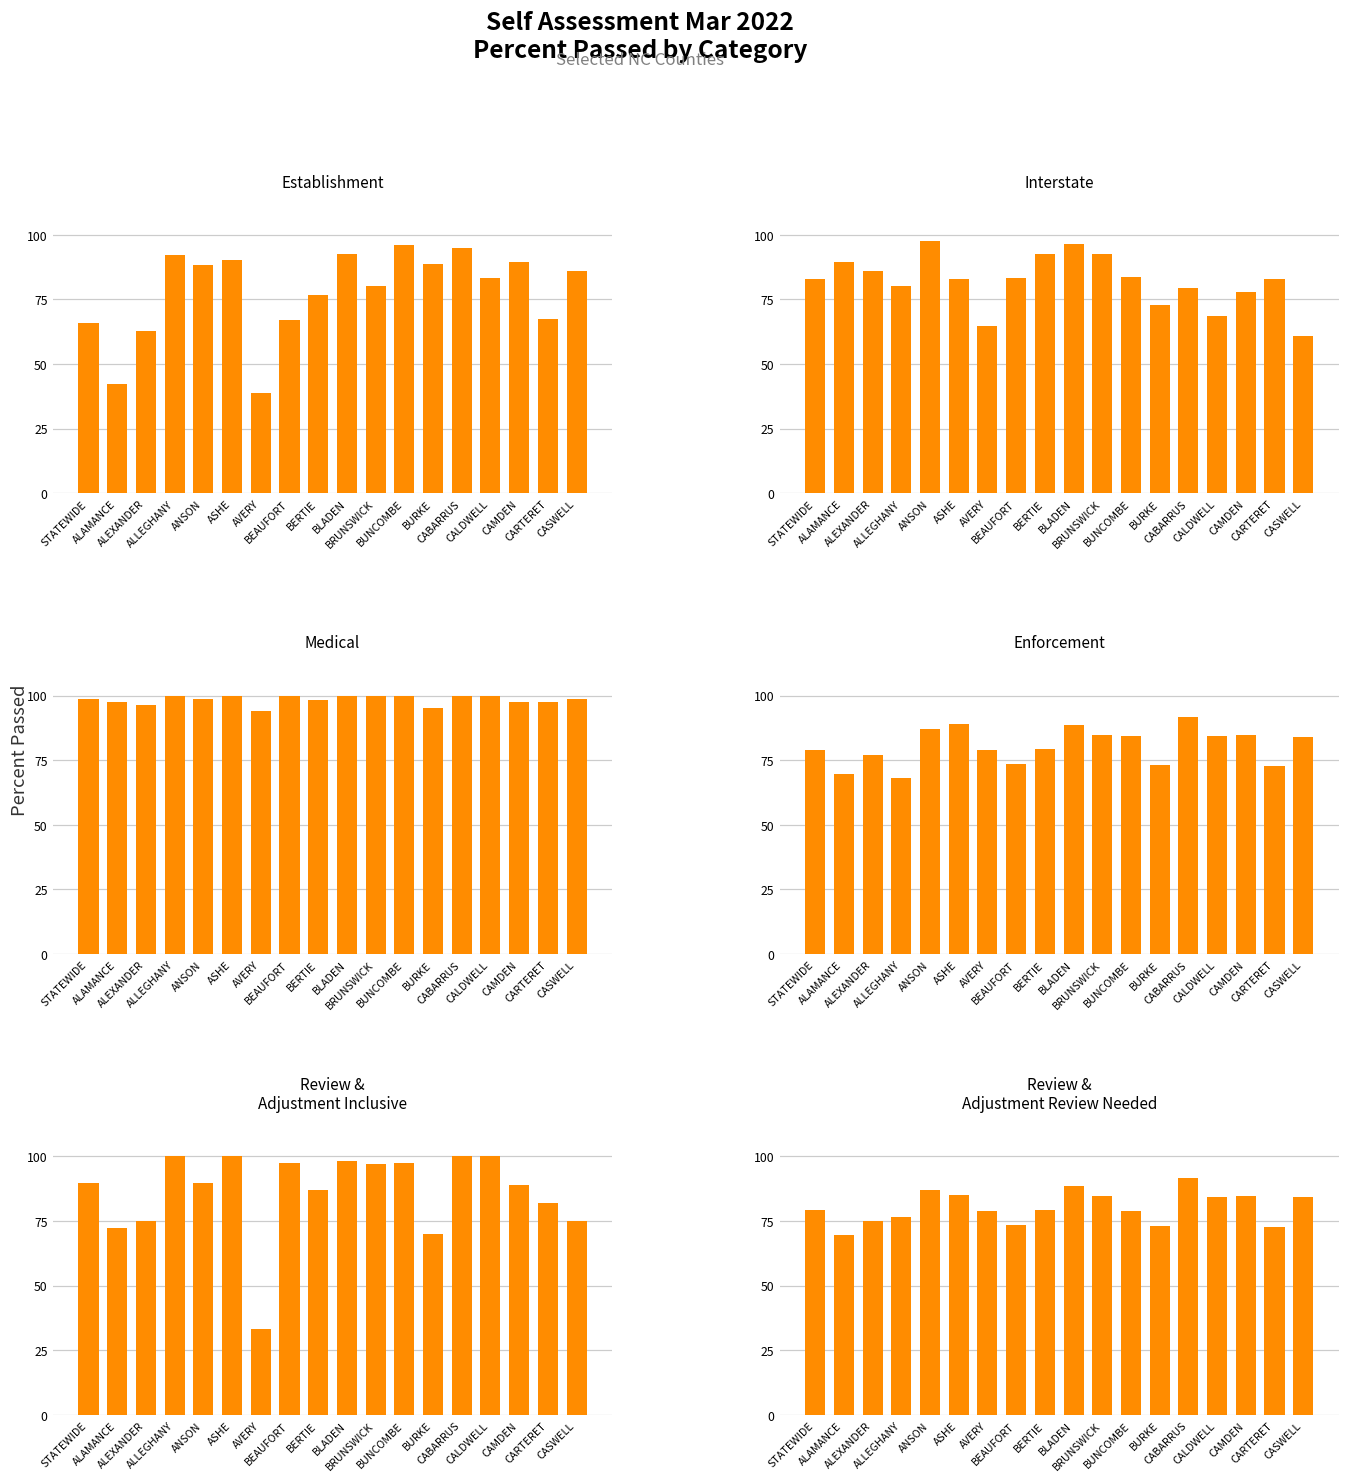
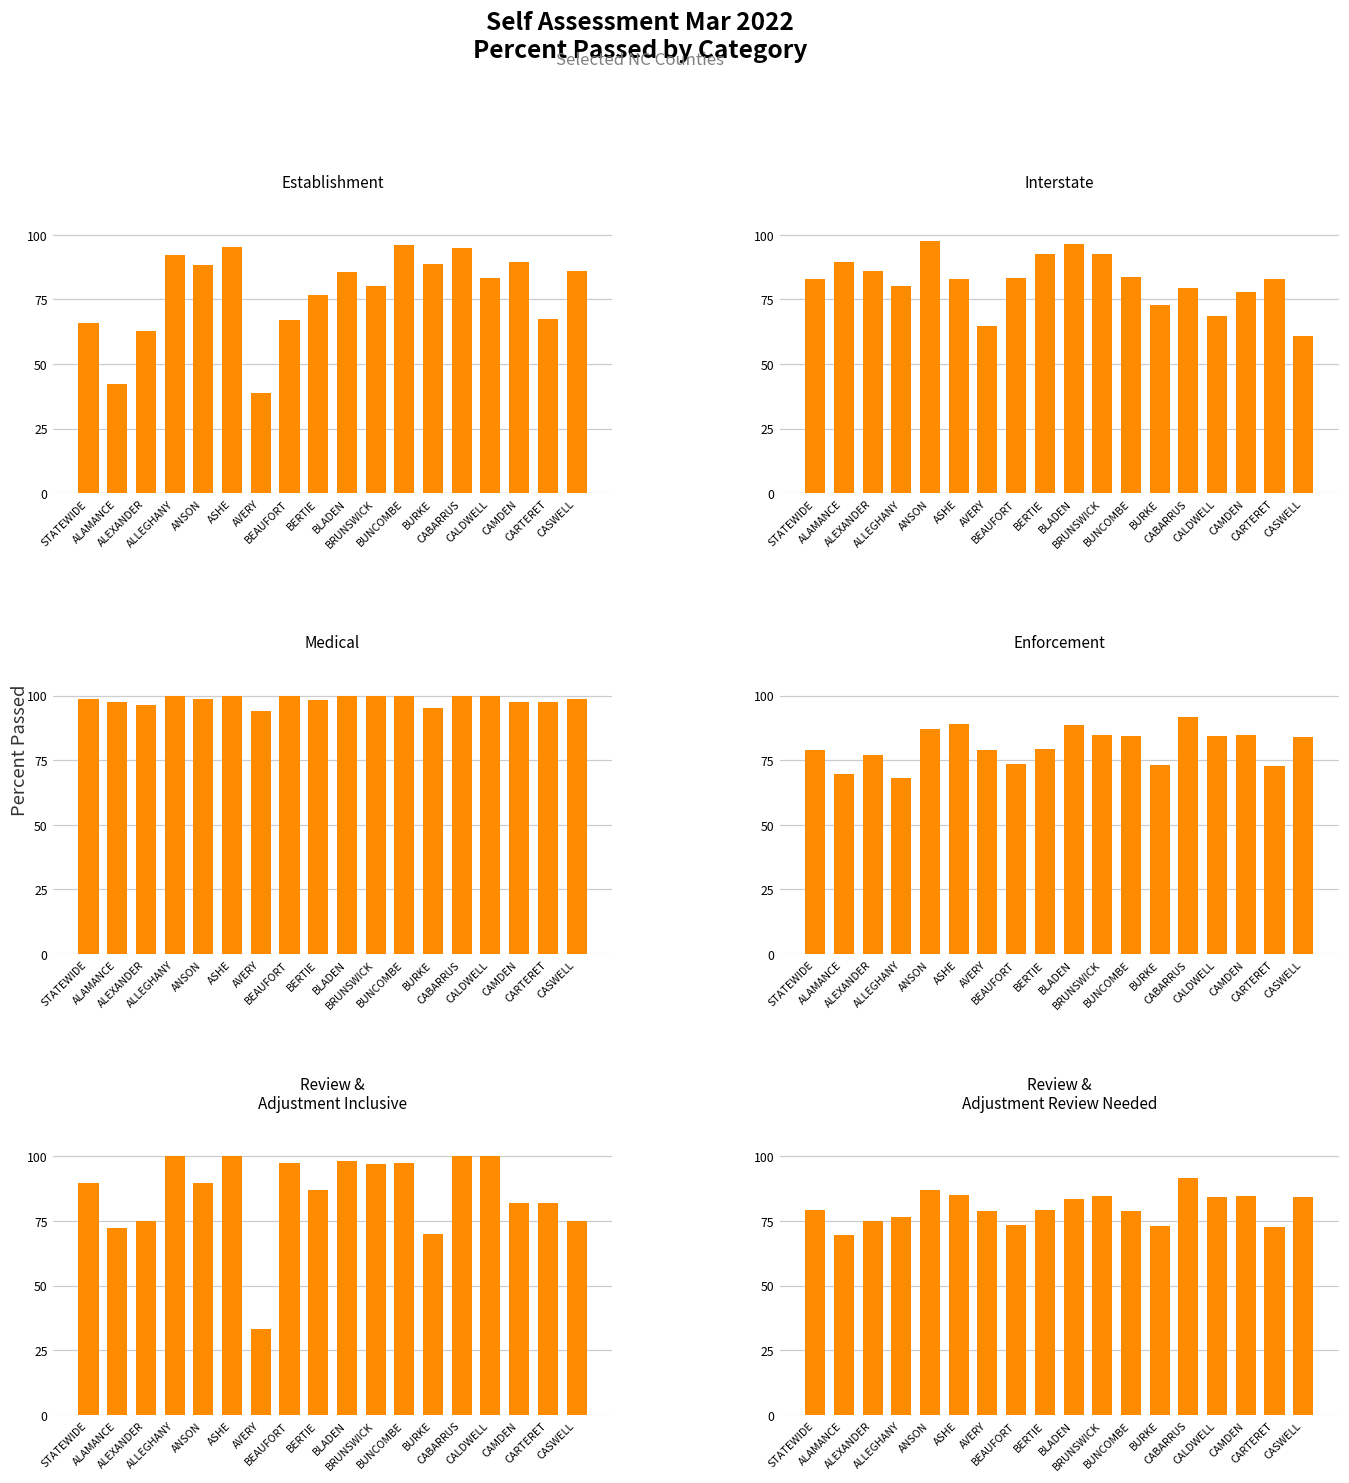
  {
    "Establishment": {
      "STATEWIDE": 66,
      "ALAMANCE": 42,
      "ALEXANDER": 63,
      "ALLEGHANY": 92,
      "ANSON": 88,
-     "ASHE": 90,
+     "ASHE": 95,
      "AVERY": 39,
      "BEAUFORT": 67,
      "BERTIE": 77,
-     "BLADEN": 93,
+     "BLADEN": 86,
      "BRUNSWICK": 80,
      "BUNCOMBE": 96,
      "BURKE": 89,
      "CABARRUS": 95,
      "CALDWELL": 83,
      "CAMDEN": 89,
      "CARTERET": 68,
      "CASWELL": 86
    },
    "Interstate": {
      "STATEWIDE": 83,
      "ALAMANCE": 89,
      "ALEXANDER": 86,
      "ALLEGHANY": 80,
      "ANSON": 97,
      "ASHE": 83,
      "AVERY": 65,
      "BEAUFORT": 83,
      "BERTIE": 93,
      "BLADEN": 97,
      "BRUNSWICK": 93,
      "BUNCOMBE": 84,
      "BURKE": 73,
      "CABARRUS": 79,
      "CALDWELL": 69,
      "CAMDEN": 78,
      "CARTERET": 83,
      "CASWELL": 61
    },
    "Medical": {
      "STATEWIDE": 99,
      "ALAMANCE": 98,
      "ALEXANDER": 96,
      "ALLEGHANY": 100,
      "ANSON": 99,
      "ASHE": 100,
      "AVERY": 94,
      "BEAUFORT": 100,
      "BERTIE": 98,
      "BLADEN": 100,
      "BRUNSWICK": 100,
      "BUNCOMBE": 100,
      "BURKE": 95,
      "CABARRUS": 100,
      "CALDWELL": 100,
      "CAMDEN": 98,
      "CARTERET": 98,
      "CASWELL": 99
    },
    "Enforcement": {
      "STATEWIDE": 79,
      "ALAMANCE": 70,
      "ALEXANDER": 77,
      "ALLEGHANY": 68,
      "ANSON": 87,
      "ASHE": 89,
      "AVERY": 79,
      "BEAUFORT": 73,
      "BERTIE": 79,
      "BLADEN": 89,
      "BRUNSWICK": 85,
      "BUNCOMBE": 84,
      "BURKE": 73,
      "CABARRUS": 92,
      "CALDWELL": 84,
      "CAMDEN": 85,
      "CARTERET": 73,
      "CASWELL": 84
    },
    "Review & Adjustment Inclusive": {
      "STATEWIDE": 90,
      "ALAMANCE": 72,
      "ALEXANDER": 75,
      "ALLEGHANY": 100,
      "ANSON": 90,
      "ASHE": 100,
      "AVERY": 33,
      "BEAUFORT": 98,
      "BERTIE": 87,
      "BLADEN": 98,
      "BRUNSWICK": 97,
      "BUNCOMBE": 97,
      "BURKE": 70,
      "CABARRUS": 100,
      "CALDWELL": 100,
-     "CAMDEN": 89,
+     "CAMDEN": 82,
      "CARTERET": 82,
      "CASWELL": 75
    },
    "Review & Adjustment Review Needed": {
      "STATEWIDE": 79,
      "ALAMANCE": 70,
      "ALEXANDER": 75,
      "ALLEGHANY": 76,
      "ANSON": 87,
      "ASHE": 85,
      "AVERY": 79,
      "BEAUFORT": 73,
      "BERTIE": 79,
-     "BLADEN": 89,
+     "BLADEN": 84,
      "BRUNSWICK": 85,
      "BUNCOMBE": 79,
      "BURKE": 73,
      "CABARRUS": 92,
      "CALDWELL": 84,
      "CAMDEN": 85,
      "CARTERET": 73,
      "CASWELL": 84
    }
  }
